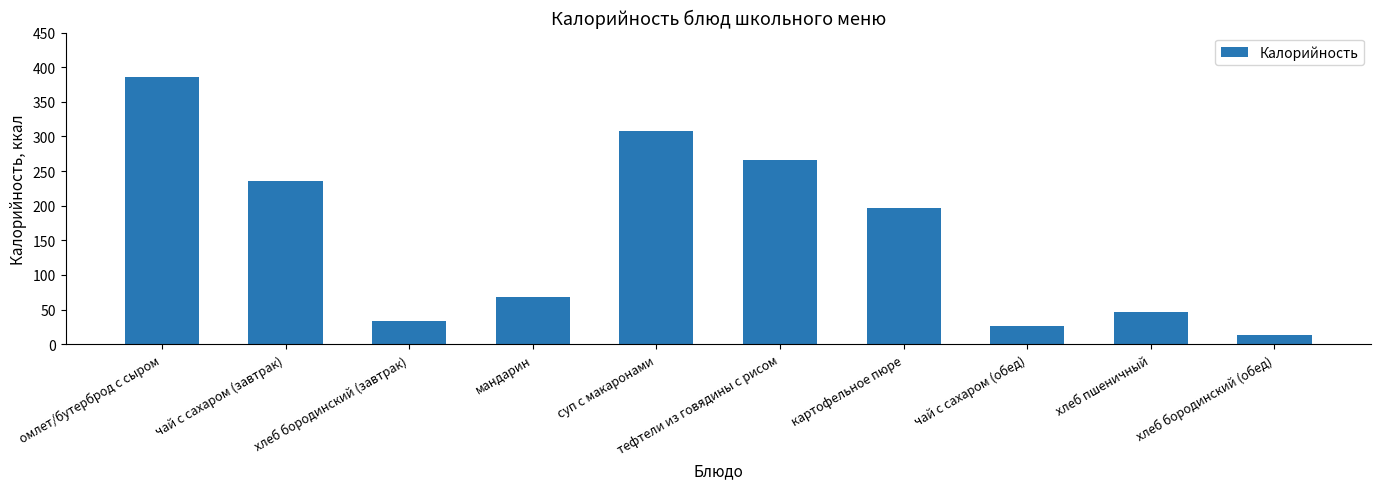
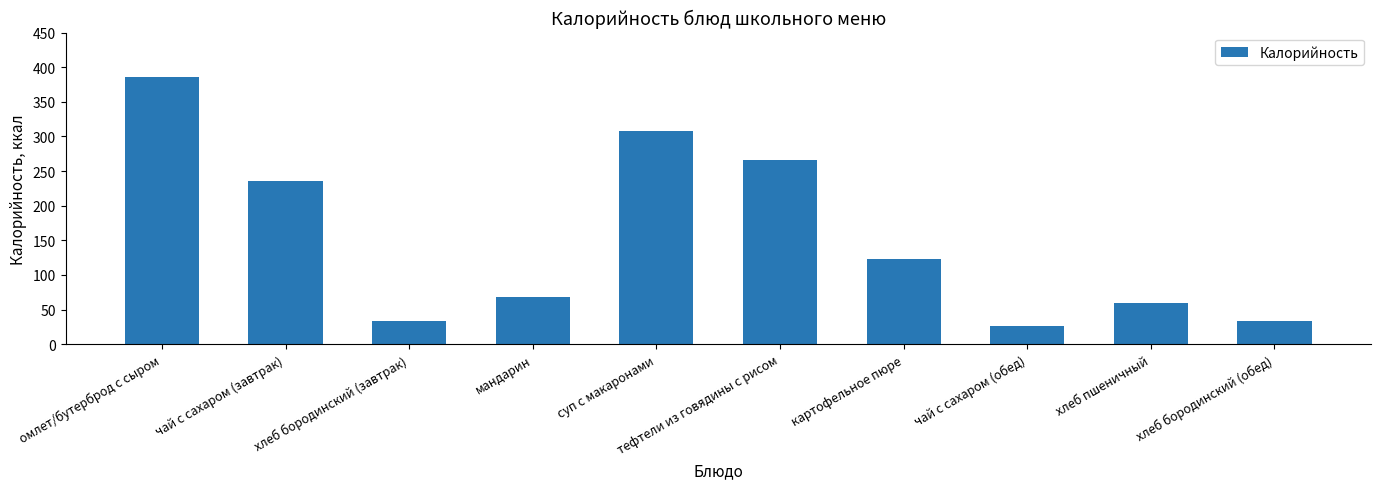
  {
    "омлет/бутерброд с сыром": 390,
    "чай с сахаром (завтрак)": 240,
    "хлеб бородинский (завтрак)": 30,
    "мандарин": 70,
    "суп с макаронами": 310,
    "тефтели из говядины с рисом": 270,
-   "картофельное пюре": 200,
+   "картофельное пюре": 120,
    "чай с сахаром (обед)": 30,
-   "хлеб пшеничный": 50,
-   "хлеб бородинский (обед)": 10
+   "хлеб пшеничный": 60,
+   "хлеб бородинский (обед)": 30
  }
